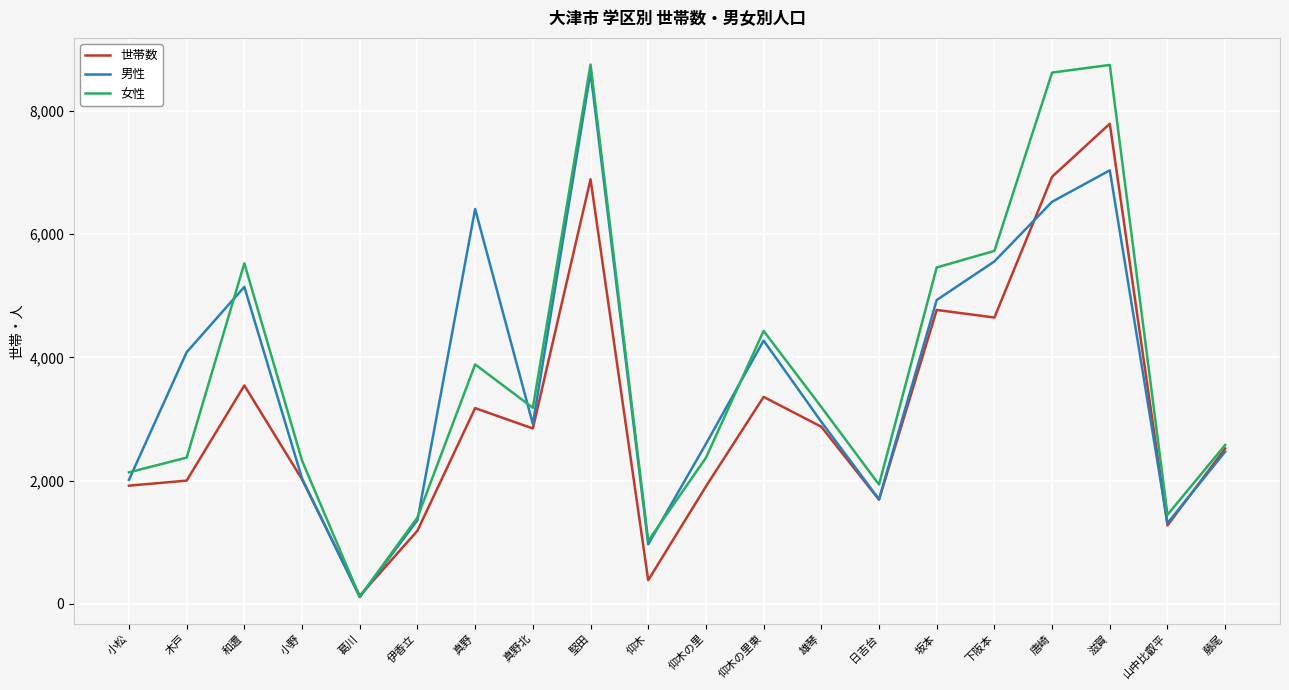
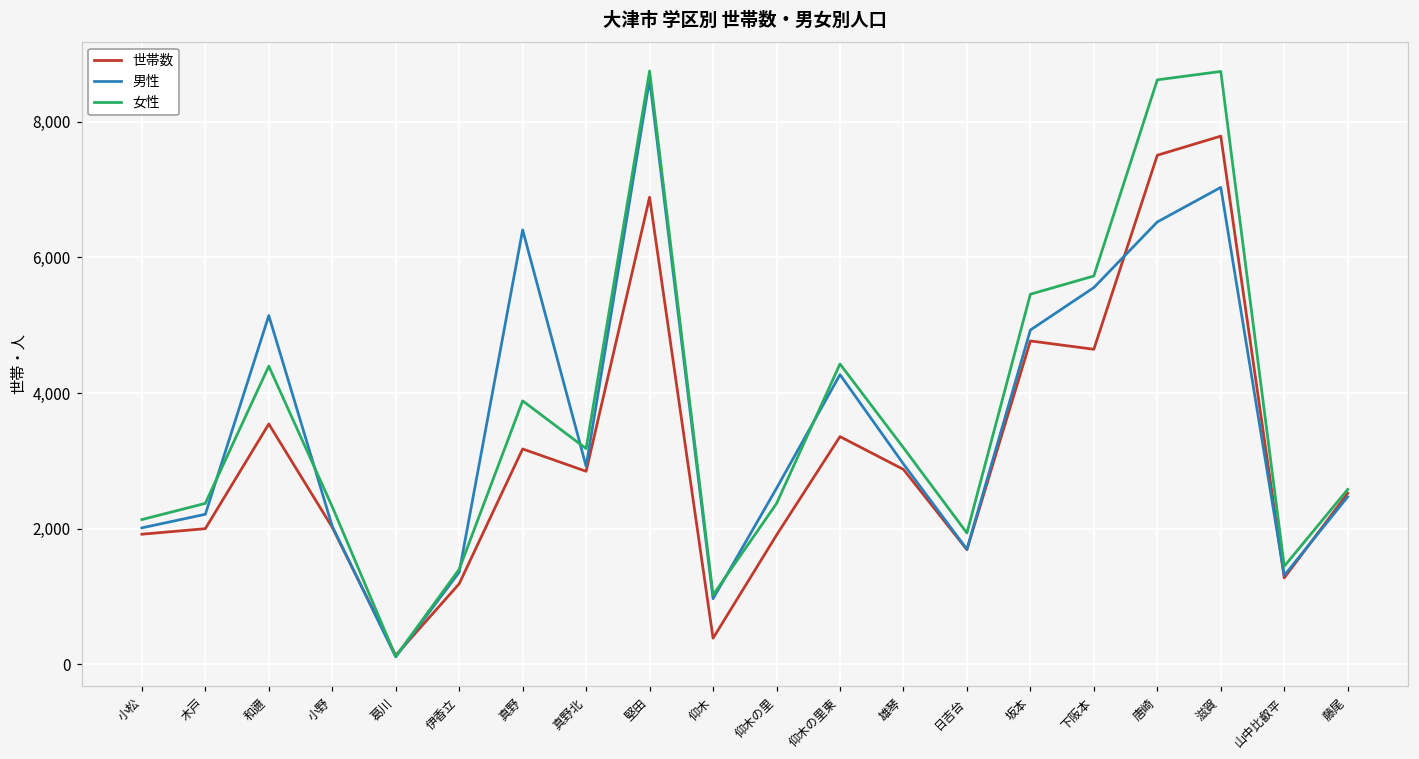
  {
    "世帯数": {
      "小松": "1,900",
      "木戸": "2,000",
      "和邇": "3,500",
      "伊香立": "1,200",
      "真野": "3,200",
      "真野北": "2,800",
      "堅田": "6,900",
      "仰木": "400",
      "仰木の里": "1,900",
      "仰木の里東": "3,400",
      "雄琴": "2,900",
      "坂本": "4,800",
      "下阪本": "4,600",
-     "唐崎": "6,900",
+     "唐崎": "7,500",
      "滋賀": "7,800",
      "藤尾": "2,500"
    },
    "男性": {
      "小松": "2,000",
-     "木戸": "4,100",
+     "木戸": "2,200",
      "和邇": "5,100",
      "伊香立": "1,400",
      "真野": "6,400",
      "真野北": "2,900",
      "堅田": "8,600",
      "仰木": "1,000",
      "仰木の里": "2,600",
      "仰木の里東": "4,300",
      "雄琴": "3,000",
      "坂本": "4,900",
      "下阪本": "5,600",
      "唐崎": "6,500",
      "滋賀": "7,000",
      "藤尾": "2,500"
    },
    "女性": {
      "小松": "2,100",
      "木戸": "2,400",
-     "和邇": "5,500",
+     "和邇": "4,400",
      "小野": "2,300",
      "伊香立": "1,400",
      "真野": "3,900",
      "真野北": "3,200",
      "堅田": "8,800",
      "仰木": "1,000",
      "仰木の里": "2,400",
      "仰木の里東": "4,400",
      "雄琴": "3,200",
      "日吉台": "1,900",
      "坂本": "5,500",
      "下阪本": "5,700",
      "唐崎": "8,600",
      "滋賀": "8,700",
      "山中比叡平": "1,400",
      "藤尾": "2,600"
    }
  }
